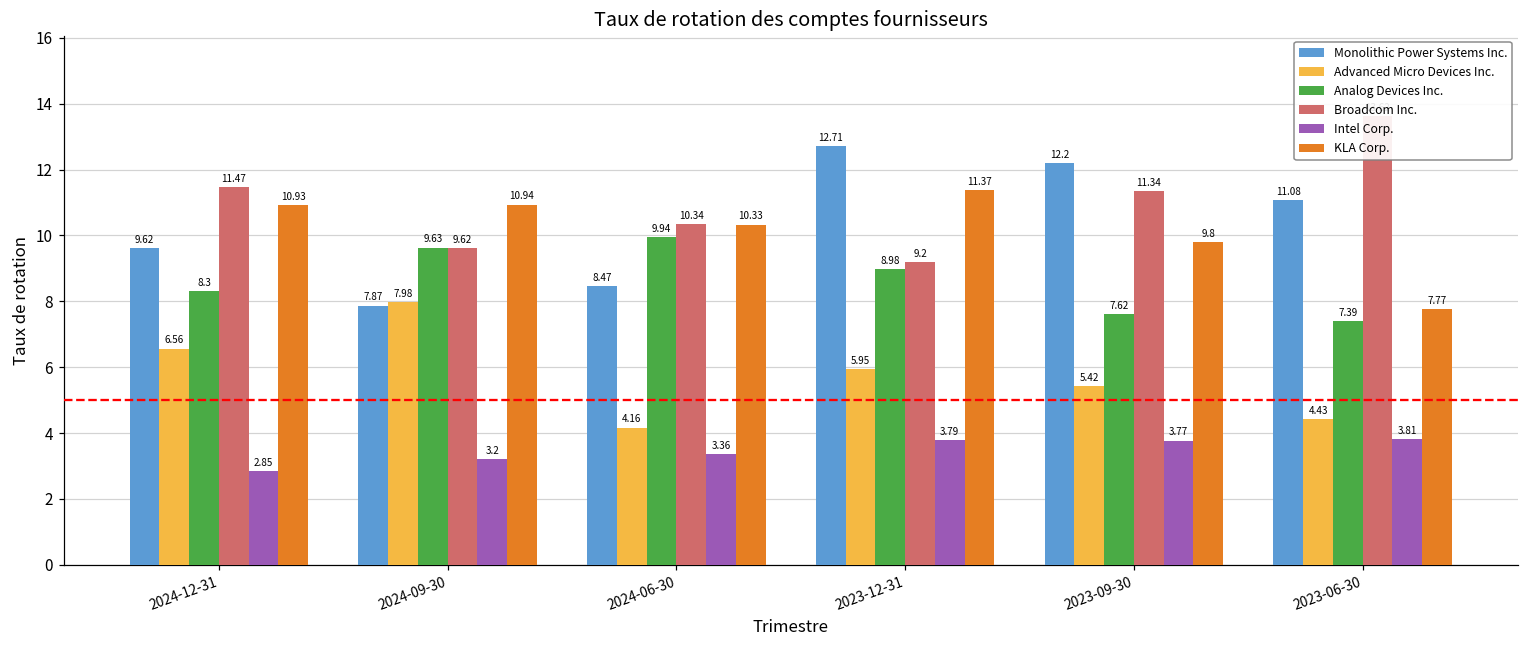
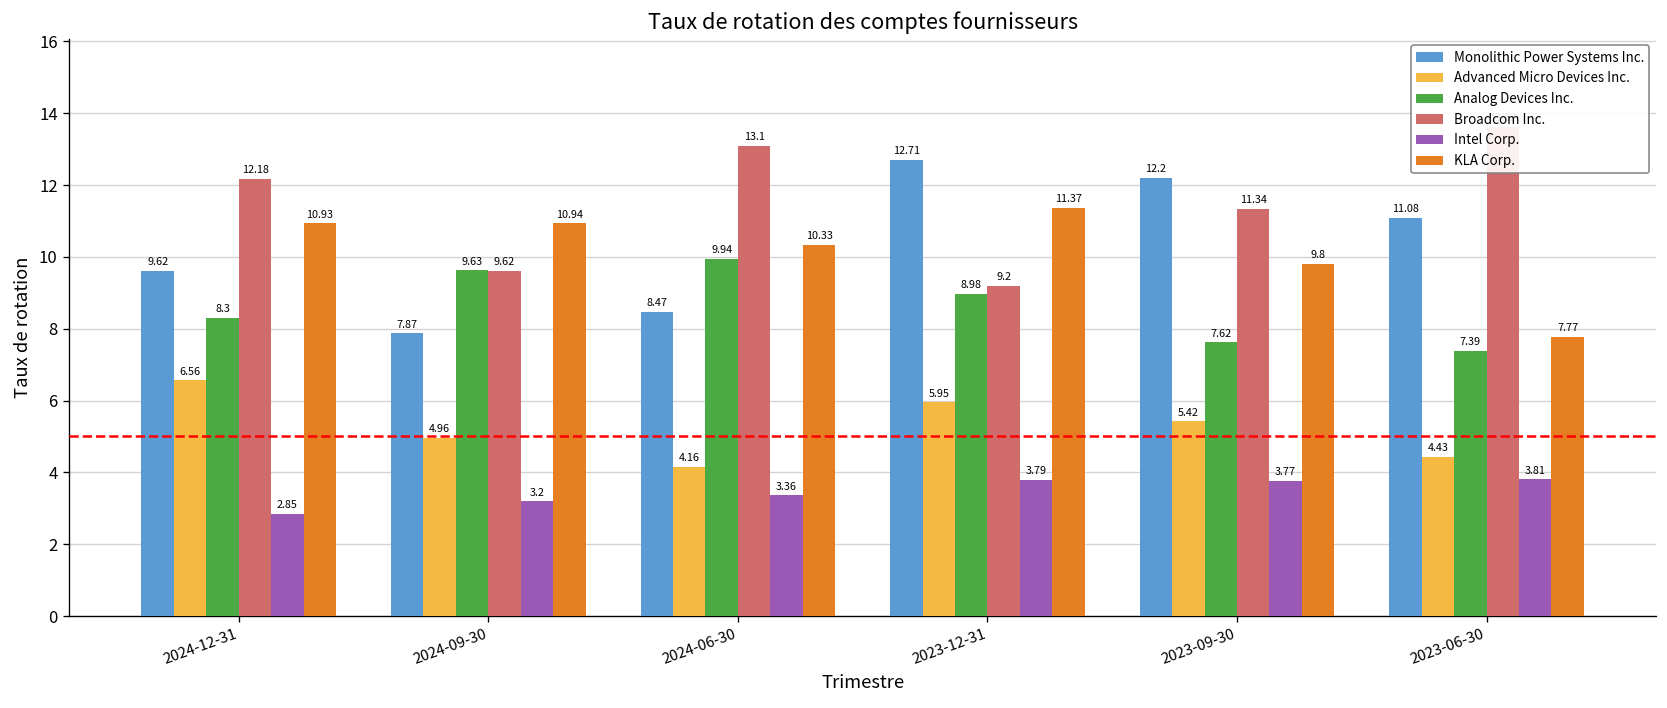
  {
    "Monolithic Power Systems Inc.": {
      "2024-12-31": 9.62,
      "2024-09-30": 7.87,
      "2024-06-30": 8.47,
      "2023-12-31": 12.71,
      "2023-09-30": 12.2,
      "2023-06-30": 11.08
    },
    "Advanced Micro Devices Inc.": {
      "2024-12-31": 6.56,
-     "2024-09-30": 7.98,
+     "2024-09-30": 4.96,
      "2024-06-30": 4.16,
      "2023-12-31": 5.95,
      "2023-09-30": 5.42,
      "2023-06-30": 4.43
    },
    "Analog Devices Inc.": {
      "2024-12-31": 8.3,
      "2024-09-30": 9.63,
      "2024-06-30": 9.94,
      "2023-12-31": 8.98,
      "2023-09-30": 7.62,
      "2023-06-30": 7.39
    },
    "Broadcom Inc.": {
-     "2024-12-31": 11.47,
+     "2024-12-31": 12.18,
      "2024-09-30": 9.62,
-     "2024-06-30": 10.34,
+     "2024-06-30": 13.1,
      "2023-12-31": 9.2,
      "2023-09-30": 11.34
    },
    "Intel Corp.": {
      "2024-12-31": 2.85,
      "2024-09-30": 3.2,
      "2024-06-30": 3.36,
      "2023-12-31": 3.79,
      "2023-09-30": 3.77,
      "2023-06-30": 3.81
    },
    "KLA Corp.": {
      "2024-12-31": 10.93,
      "2024-09-30": 10.94,
      "2024-06-30": 10.33,
      "2023-12-31": 11.37,
      "2023-09-30": 9.8,
      "2023-06-30": 7.77
    }
  }
